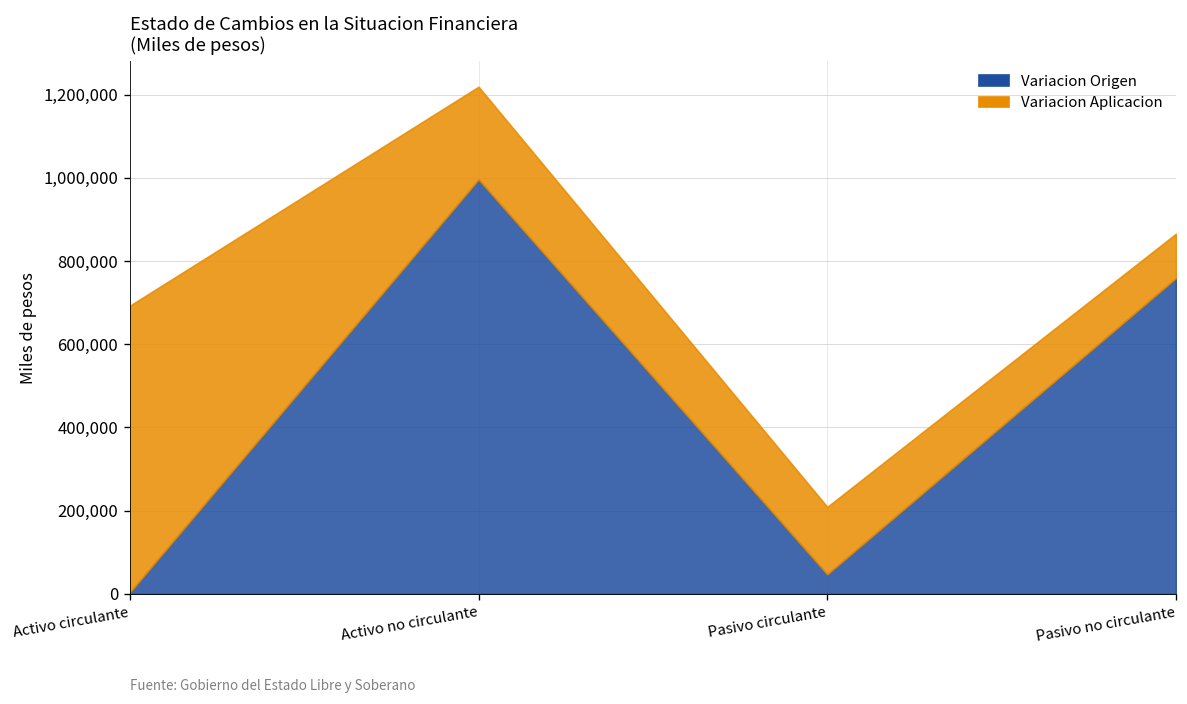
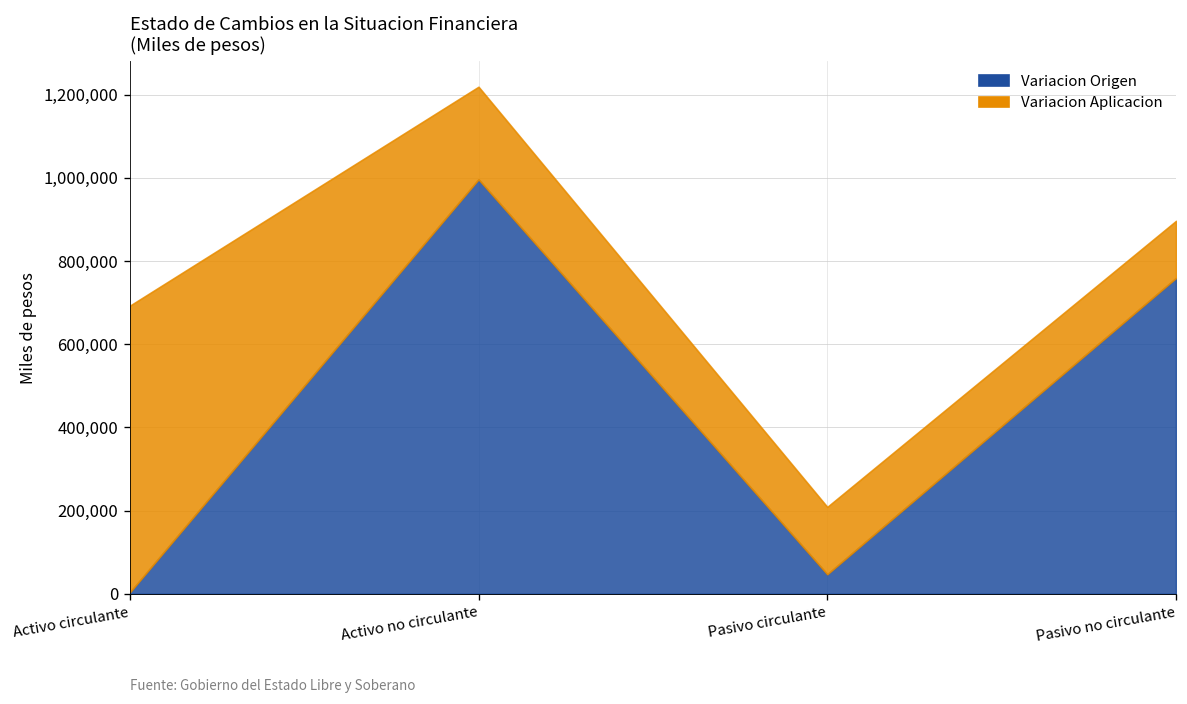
  {
    "Variacion Origen": {
      "Activo no circulante": "1,000,000",
      "Pasivo circulante": "50,000",
      "Pasivo no circulante": "760,000"
    },
    "Variacion Aplicacion": {
      "Activo circulante": "690,000",
      "Activo no circulante": "220,000",
      "Pasivo circulante": "160,000",
-     "Pasivo no circulante": "110,000"
+     "Pasivo no circulante": "140,000"
    }
  }
